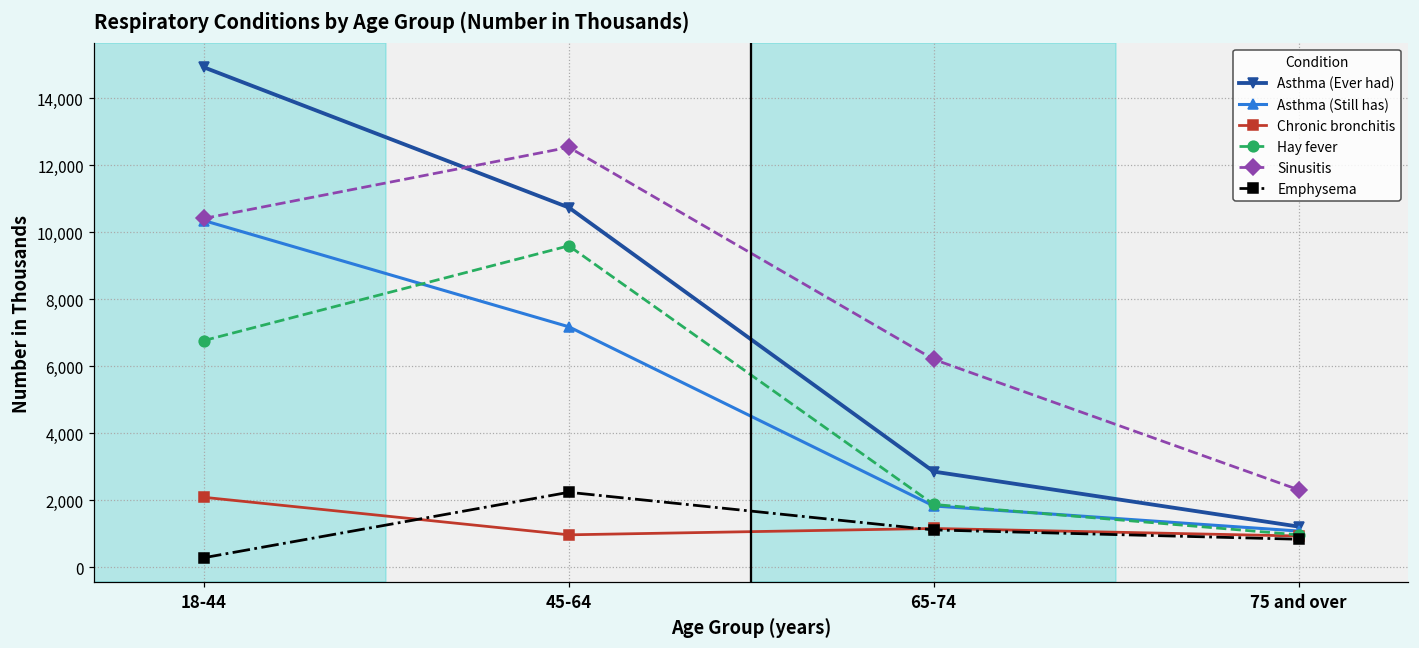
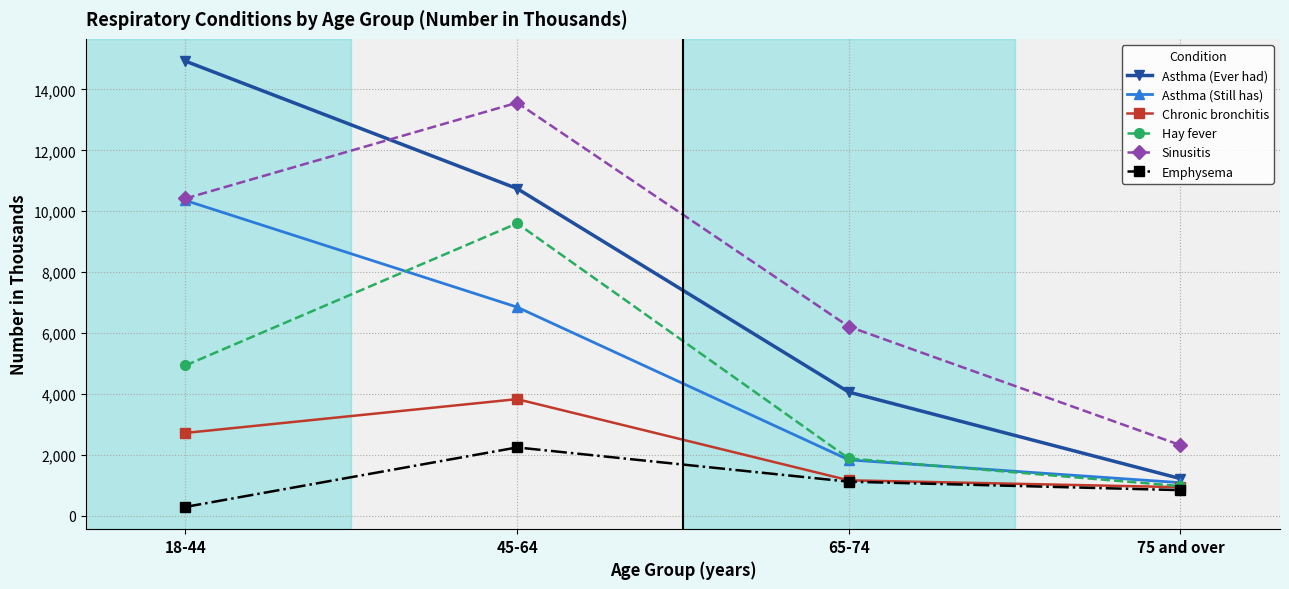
  {
    "Asthma (Ever had)": {
      "18-44": "14,900",
      "45-64": "10,700",
-     "65-74": "2,900",
+     "65-74": "4,100",
      "75 and over": "1,200"
    },
    "Asthma (Still has)": {
-     "45-64": "7,200",
+     "45-64": "6,900",
      "75 and over": "1,100"
    },
    "Chronic bronchitis": {
-     "18-44": "2,100",
-     "45-64": "1,000"
+     "18-44": "2,700",
+     "45-64": "3,800"
    },
    "Hay fever": {
-     "18-44": "6,800",
+     "18-44": "4,900",
      "45-64": "9,600"
    },
    "Sinusitis": {
-     "45-64": "12,500",
+     "45-64": "13,600",
      "65-74": "6,200",
      "75 and over": "2,300"
    },
    "Emphysema": {
      "18-44": "300",
      "45-64": "2,200",
      "75 and over": "800"
    }
  }
